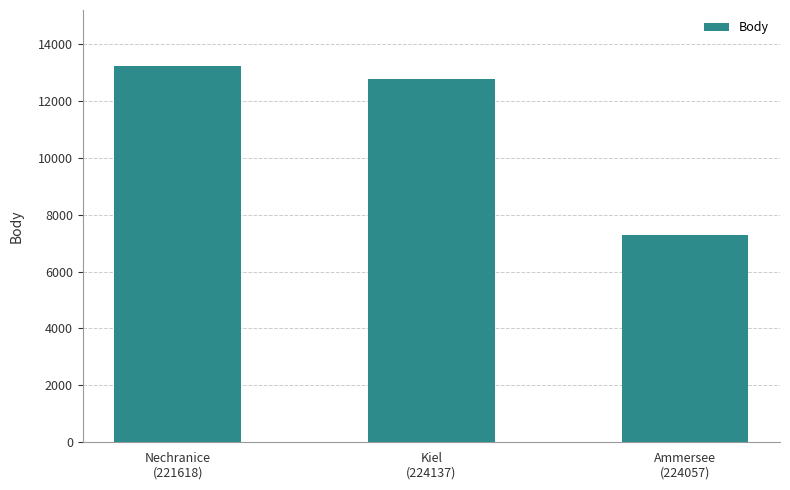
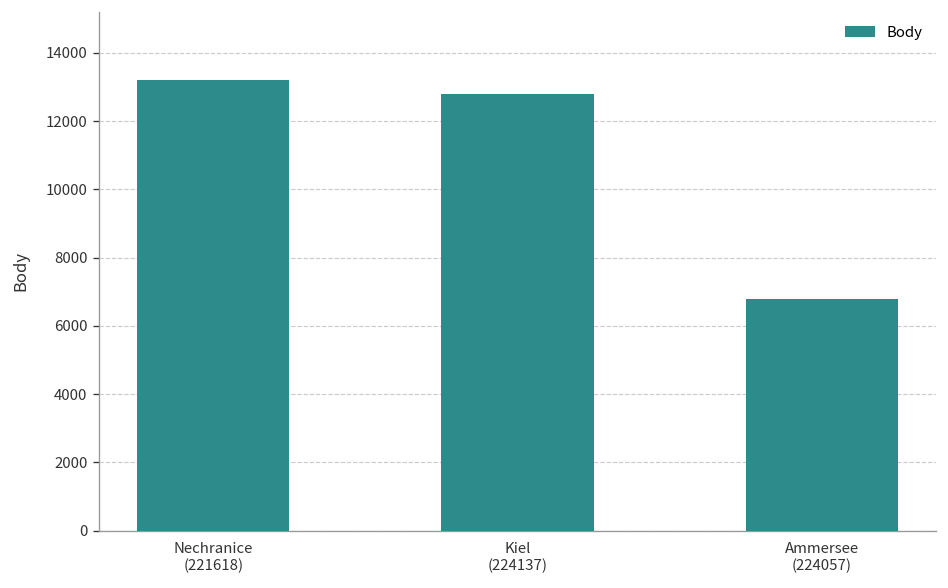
  {
    "Nechranice (221618)": 13200,
    "Kiel (224137)": 12800,
-   "Ammersee (224057)": 7300
+   "Ammersee (224057)": 6800
  }
